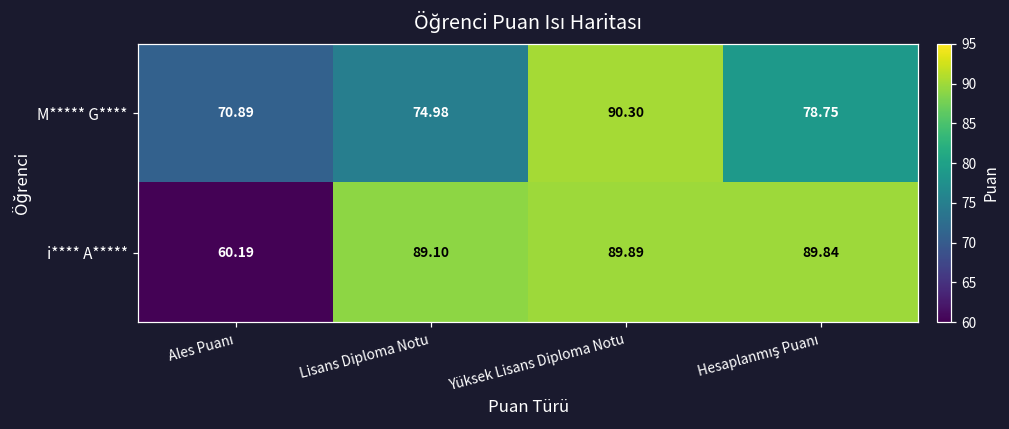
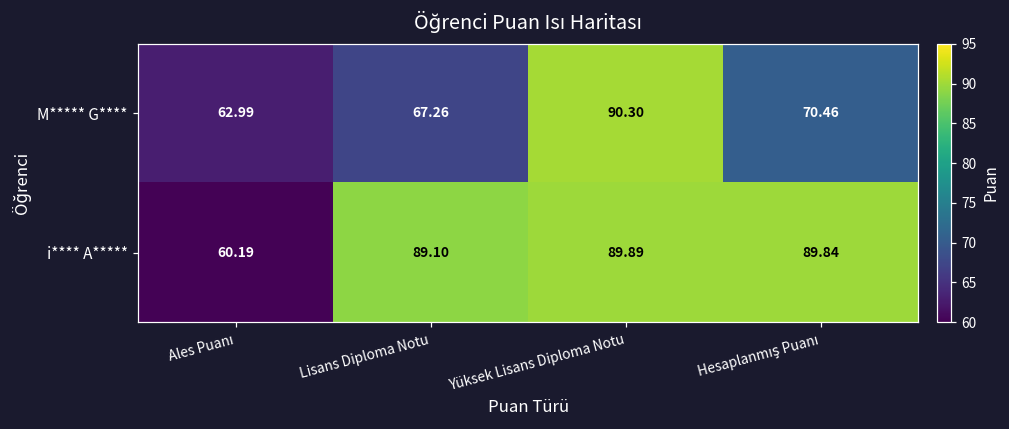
  {
    "M***** G****": {
-     "Ales Puanı": 70.89,
-     "Lisans Diploma Notu": 74.98,
+     "Ales Puanı": 62.99,
+     "Lisans Diploma Notu": 67.26,
      "Yüksek Lisans Diploma Notu": 90.30,
-     "Hesaplanmış Puanı": 78.75
+     "Hesaplanmış Puanı": 70.46
    },
    "i**** A*****": {
      "Ales Puanı": 60.19,
      "Lisans Diploma Notu": 89.10,
      "Yüksek Lisans Diploma Notu": 89.89,
      "Hesaplanmış Puanı": 89.84
    }
  }
